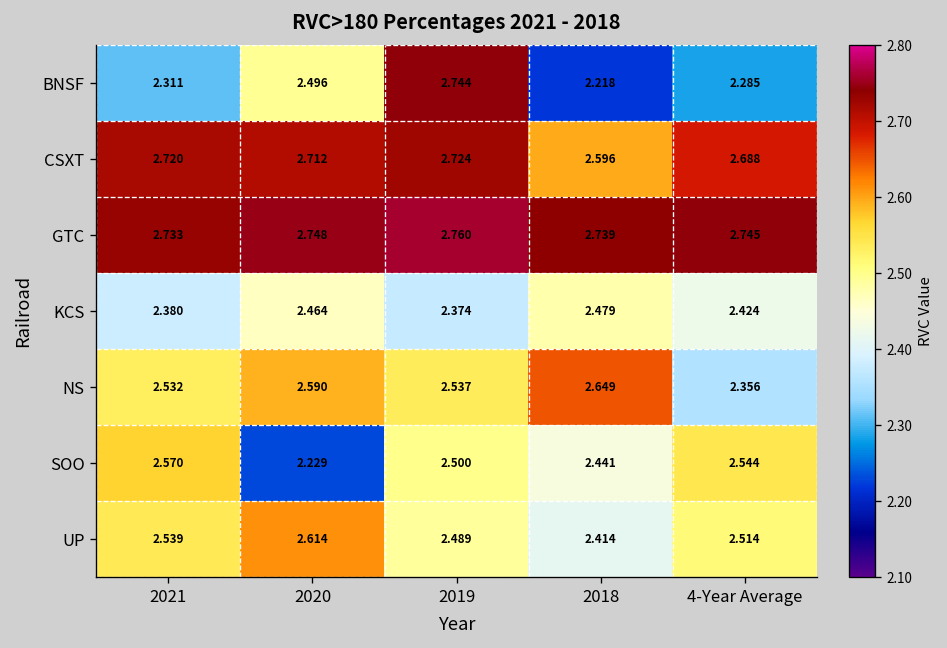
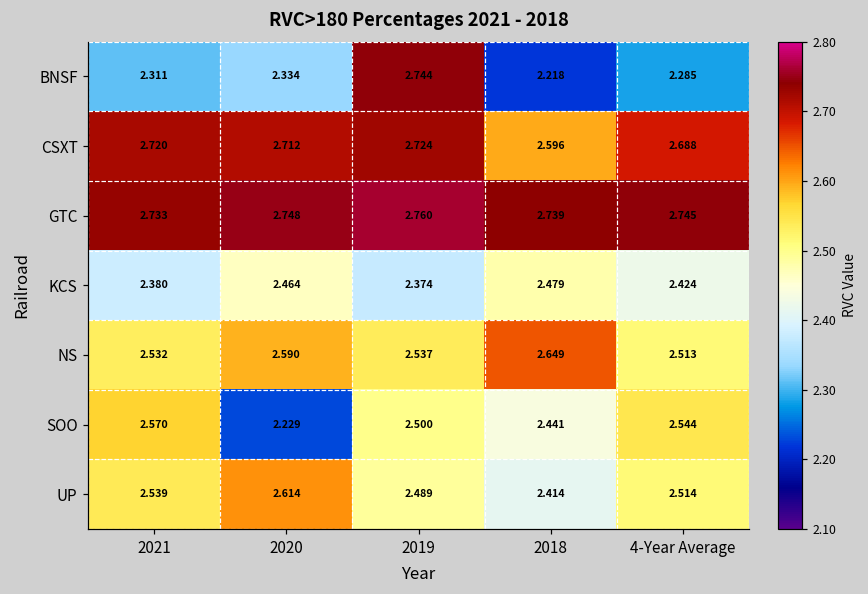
  {
    "BNSF": {
      "2021": 2.311,
-     "2020": 2.496,
+     "2020": 2.334,
      "2019": 2.744,
      "2018": 2.218,
      "4-Year Average": 2.285
    },
    "CSXT": {
      "2021": 2.720,
      "2020": 2.712,
      "2019": 2.724,
      "2018": 2.596,
      "4-Year Average": 2.688
    },
    "GTC": {
      "2021": 2.733,
      "2020": 2.748,
      "2019": 2.760,
      "2018": 2.739,
      "4-Year Average": 2.745
    },
    "KCS": {
      "2021": 2.380,
      "2020": 2.464,
      "2019": 2.374,
      "2018": 2.479,
      "4-Year Average": 2.424
    },
    "NS": {
      "2021": 2.532,
      "2020": 2.590,
      "2019": 2.537,
      "2018": 2.649,
-     "4-Year Average": 2.356
+     "4-Year Average": 2.513
    },
    "SOO": {
      "2021": 2.570,
      "2020": 2.229,
      "2019": 2.500,
      "2018": 2.441,
      "4-Year Average": 2.544
    },
    "UP": {
      "2021": 2.539,
      "2020": 2.614,
      "2019": 2.489,
      "2018": 2.414,
      "4-Year Average": 2.514
    }
  }
